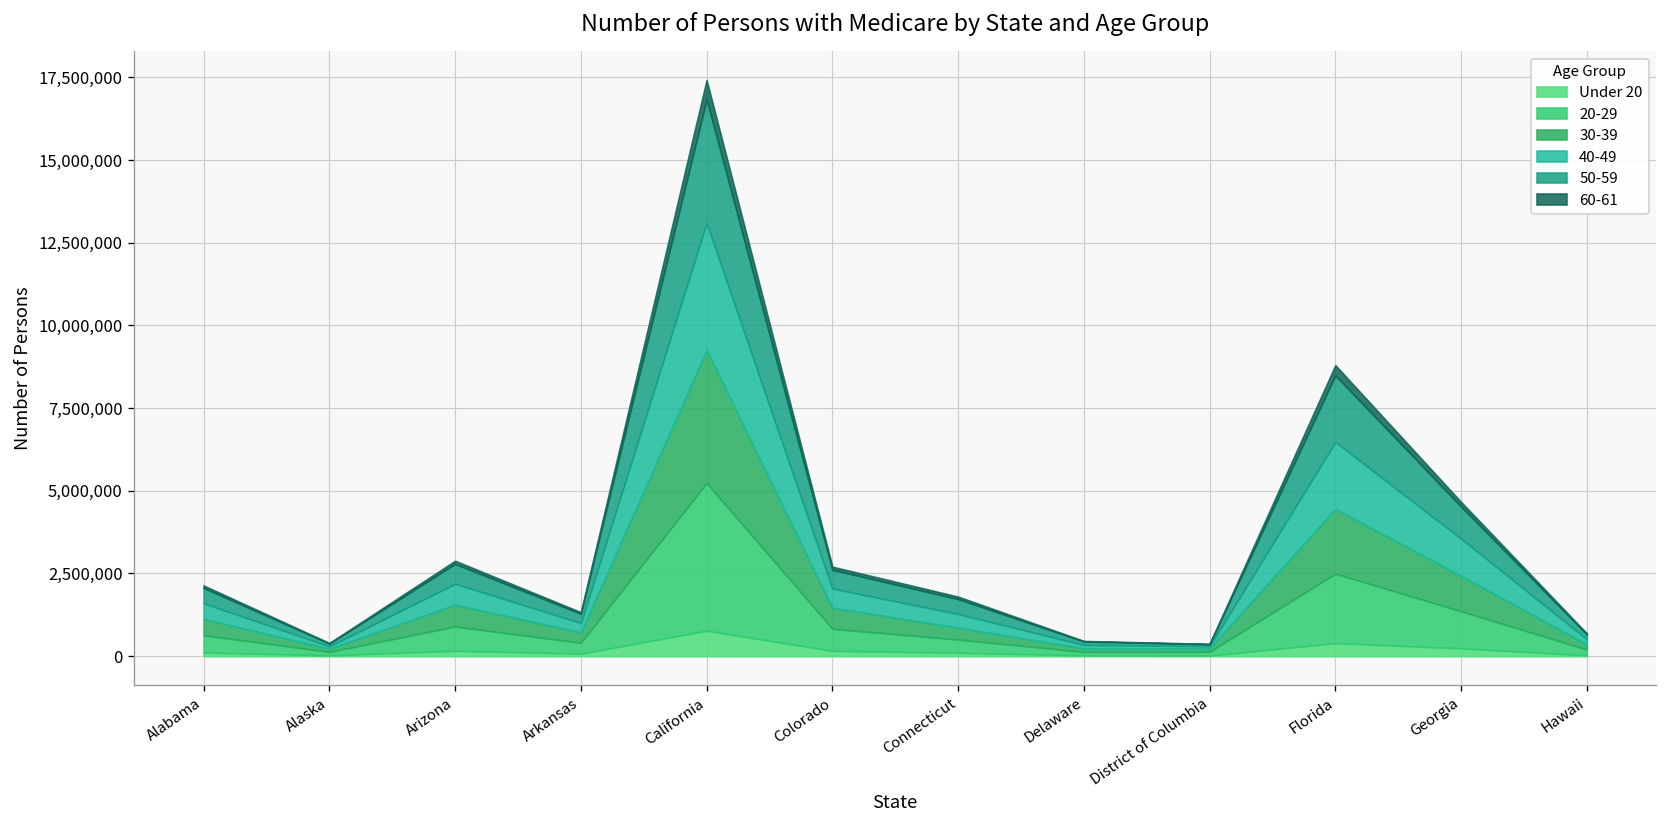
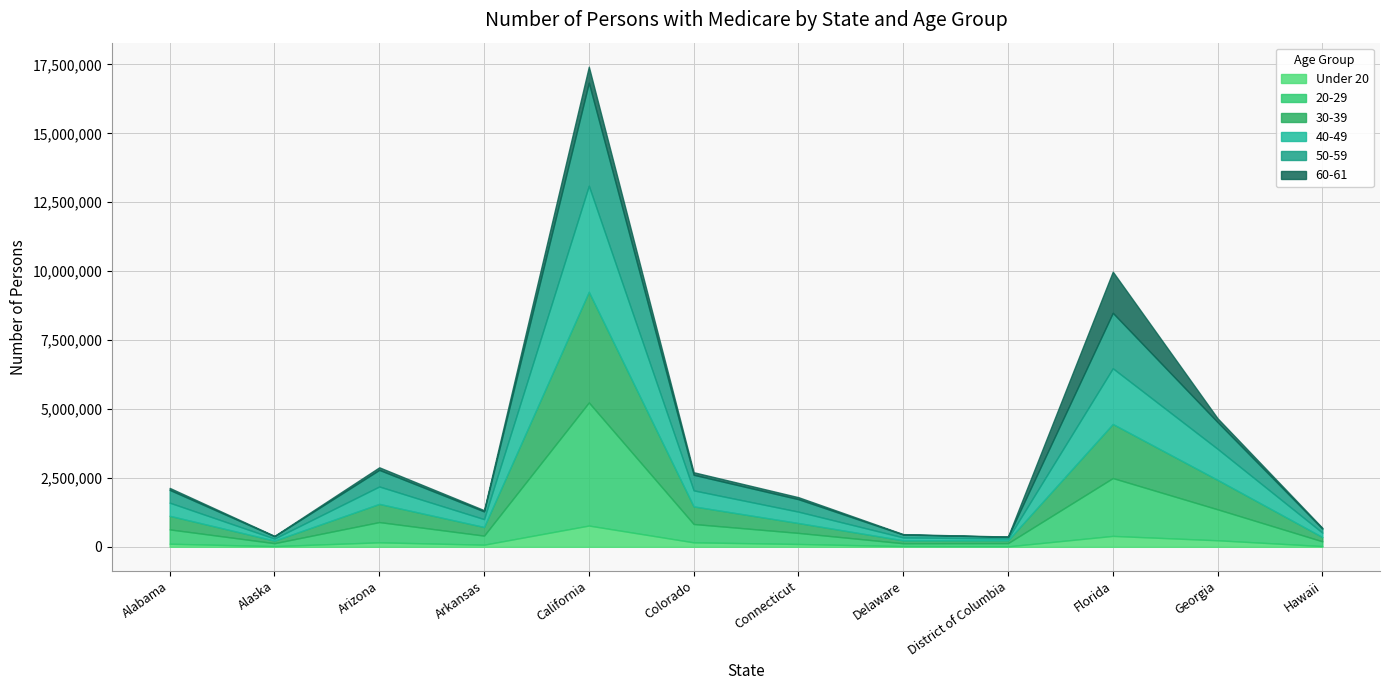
  {
    "60-61": {
      "Arizona": "100,000",
      "California": "600,000",
      "Colorado": "100,000",
-     "Florida": "300,000",
+     "Florida": "1,500,000",
      "Georgia": "100,000"
    }
  }
